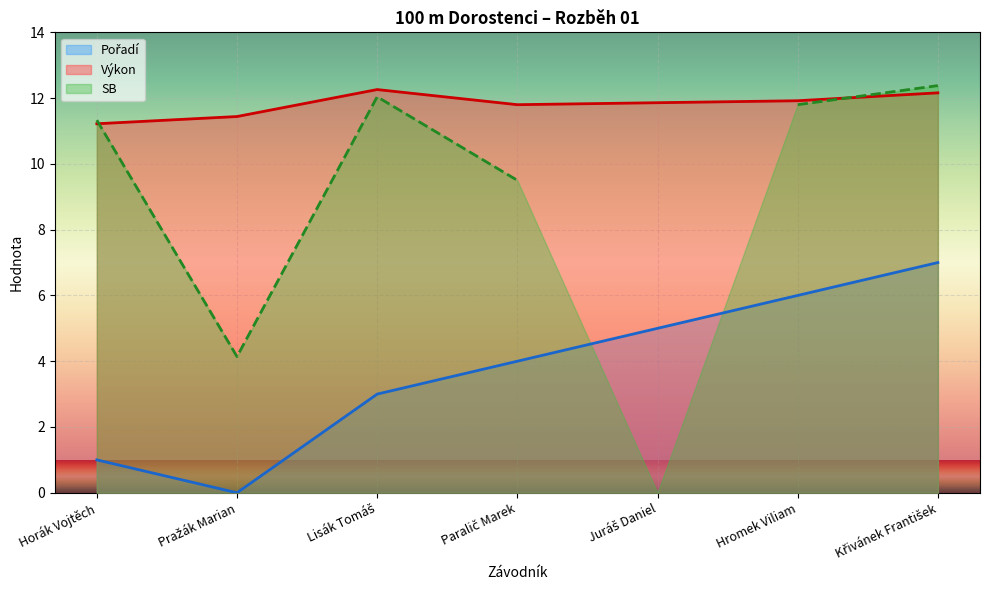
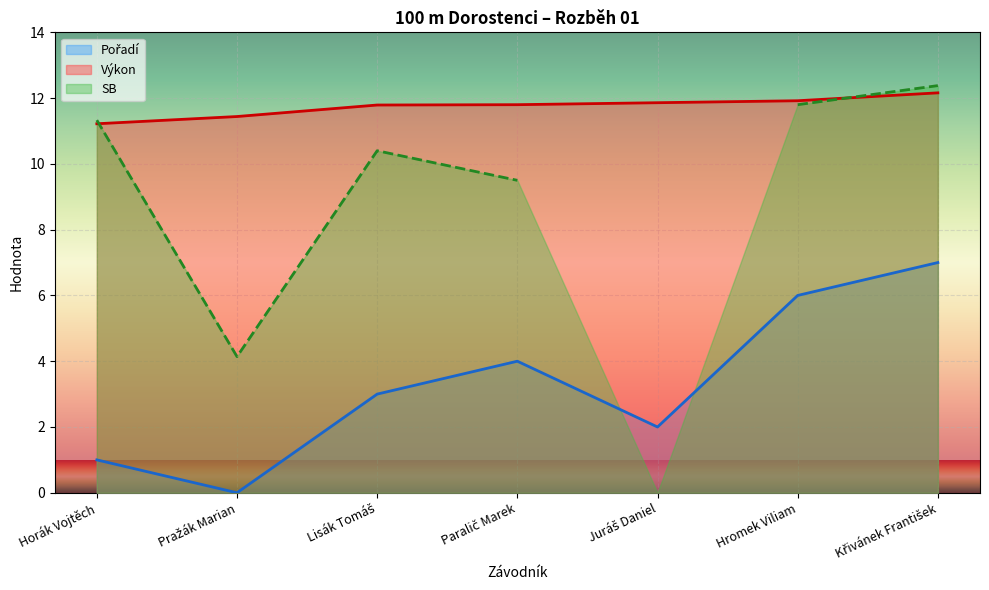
  {
    "Pořadí": {
      "Horák Vojtěch": 1,
      "Pražák Marian": 0,
      "Lisák Tomáš": 3,
      "Paralič Marek": 4,
-     "Juráš Daniel": 5,
+     "Juráš Daniel": 2,
      "Hromek Viliam": 6,
      "Křivánek František": 7
    },
    "Výkon": {
      "Horák Vojtěch": 11.2,
      "Pražák Marian": 11.4,
-     "Lisák Tomáš": 12.3,
+     "Lisák Tomáš": 11.8,
      "Paralič Marek": 11.8,
      "Juráš Daniel": 11.9,
      "Hromek Viliam": 11.9,
      "Křivánek František": 12.2
    },
    "SB": {
-     "Lisák Tomáš": 12.0,
+     "Lisák Tomáš": 10.4,
      "Juráš Daniel": 0.0
    }
  }
